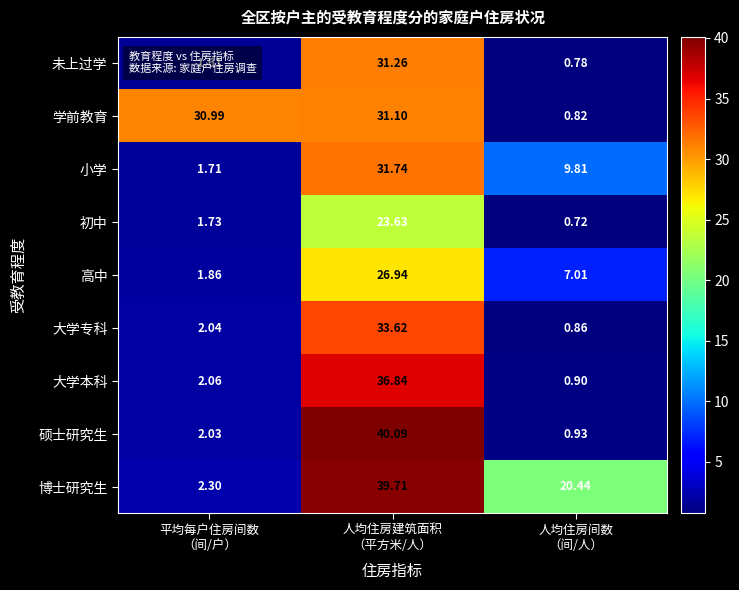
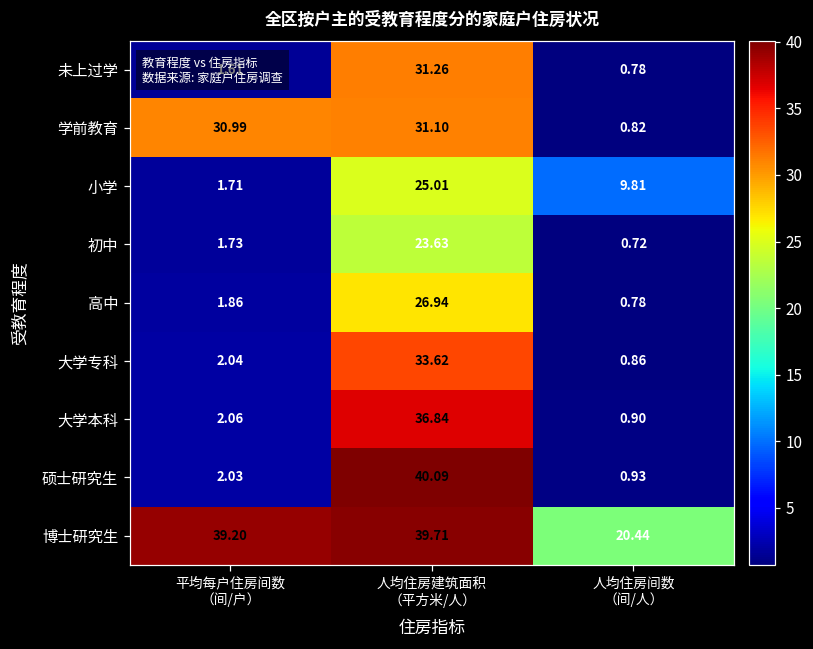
  {
    "未上过学": {
      "人均住房建筑面积 （平方米/人）": 31.26,
      "人均住房间数 （间/人）": 0.78
    },
    "学前教育": {
      "平均每户住房间数 （间/户）": 30.99,
      "人均住房建筑面积 （平方米/人）": 31.10,
      "人均住房间数 （间/人）": 0.82
    },
    "小学": {
      "平均每户住房间数 （间/户）": 1.71,
-     "人均住房建筑面积 （平方米/人）": 31.74,
+     "人均住房建筑面积 （平方米/人）": 25.01,
      "人均住房间数 （间/人）": 9.81
    },
    "初中": {
      "平均每户住房间数 （间/户）": 1.73,
      "人均住房建筑面积 （平方米/人）": 23.63,
      "人均住房间数 （间/人）": 0.72
    },
    "高中": {
      "平均每户住房间数 （间/户）": 1.86,
      "人均住房建筑面积 （平方米/人）": 26.94,
-     "人均住房间数 （间/人）": 7.01
+     "人均住房间数 （间/人）": 0.78
    },
    "大学专科": {
      "平均每户住房间数 （间/户）": 2.04,
      "人均住房建筑面积 （平方米/人）": 33.62,
      "人均住房间数 （间/人）": 0.86
    },
    "大学本科": {
      "平均每户住房间数 （间/户）": 2.06,
      "人均住房建筑面积 （平方米/人）": 36.84,
      "人均住房间数 （间/人）": 0.90
    },
    "硕士研究生": {
      "平均每户住房间数 （间/户）": 2.03,
      "人均住房建筑面积 （平方米/人）": 40.09,
      "人均住房间数 （间/人）": 0.93
    },
    "博士研究生": {
-     "平均每户住房间数 （间/户）": 2.30,
+     "平均每户住房间数 （间/户）": 39.20,
      "人均住房建筑面积 （平方米/人）": 39.71,
      "人均住房间数 （间/人）": 20.44
    }
  }
